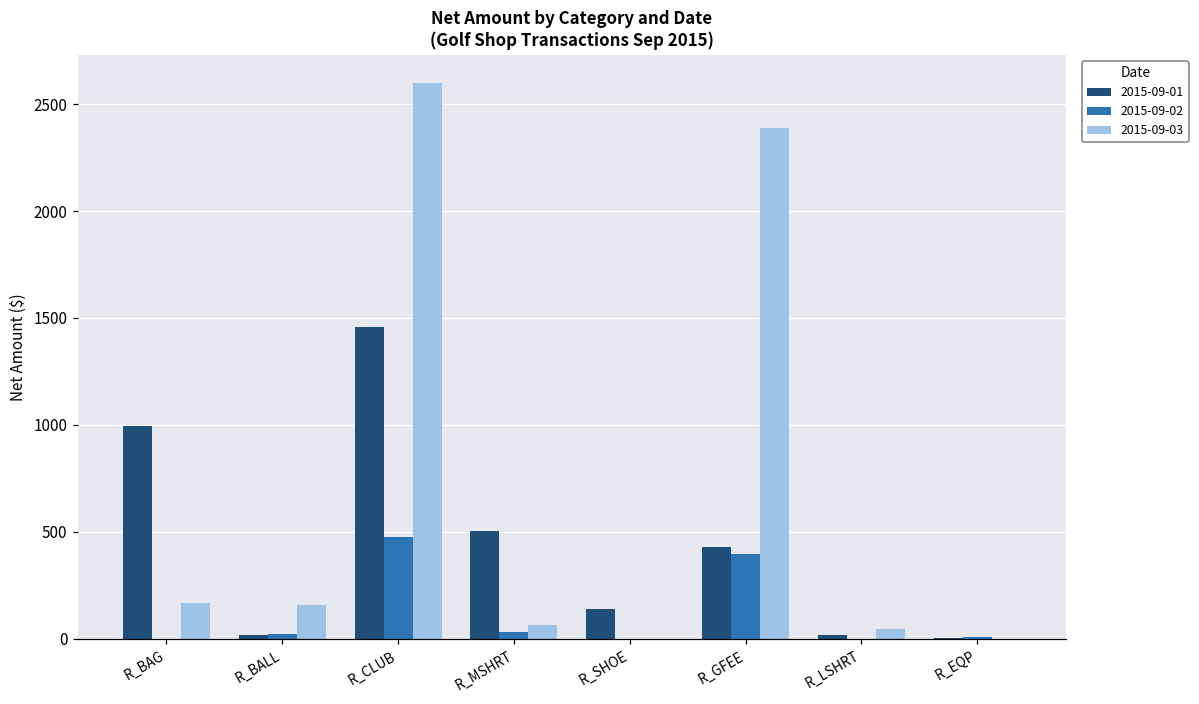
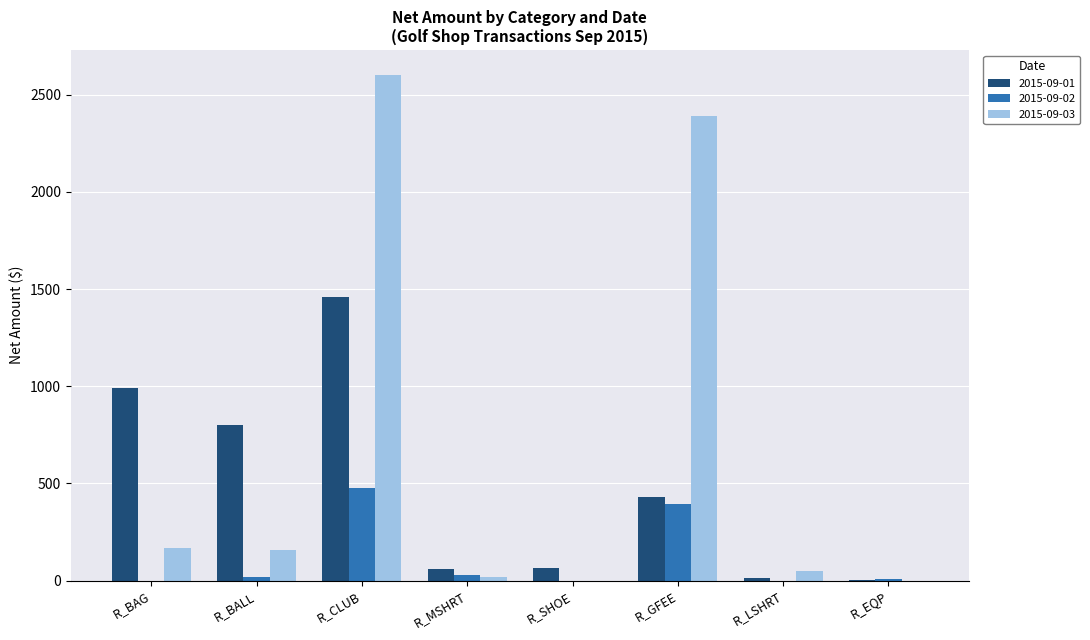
  {
    "2015-09-01": {
      "R_BAG": 990,
-     "R_BALL": 20,
+     "R_BALL": 800,
      "R_CLUB": 1460,
-     "R_MSHRT": 500,
-     "R_SHOE": 140,
+     "R_MSHRT": 60,
+     "R_SHOE": 70,
      "R_GFEE": 430,
      "R_LSHRT": 10
    },
    "2015-09-02": {
      "R_BAG": 0,
      "R_BALL": 20,
      "R_CLUB": 470,
      "R_MSHRT": 30,
      "R_SHOE": 0,
      "R_GFEE": 390,
      "R_LSHRT": 0
    },
    "2015-09-03": {
      "R_BAG": 170,
      "R_BALL": 160,
      "R_CLUB": 2600,
-     "R_MSHRT": 60,
+     "R_MSHRT": 20,
      "R_SHOE": 0,
      "R_GFEE": 2390,
      "R_LSHRT": 50,
      "R_EQP": 0
    }
  }
